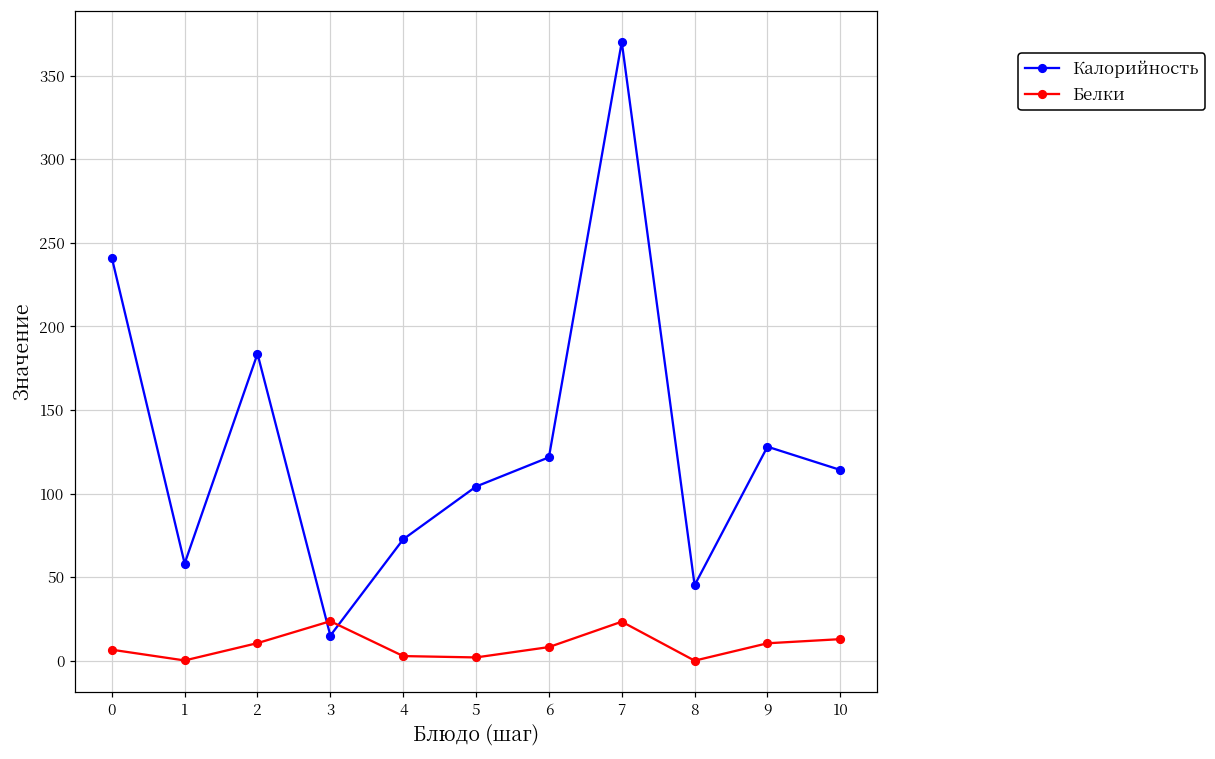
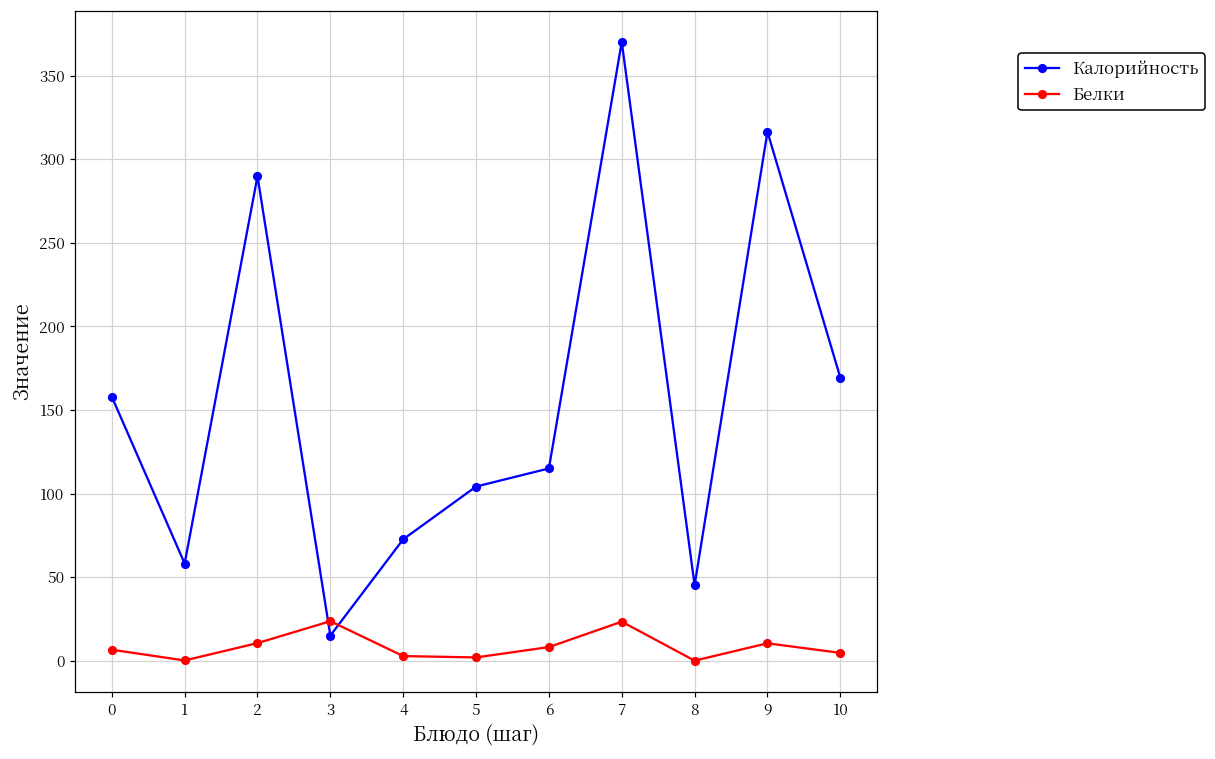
  {
    "Калорийность": {
-     "0": 241,
+     "0": 158,
      "1": 58,
-     "2": 184,
+     "2": 290,
      "3": 15,
      "4": 73,
      "5": 104,
-     "6": 122,
+     "6": 115,
      "7": 370,
      "8": 45,
-     "9": 128,
-     "10": 114
+     "9": 316,
+     "10": 169
    },
    "Белки": {
      "0": 7,
      "1": 0,
      "2": 11,
      "3": 24,
      "4": 3,
      "5": 2,
      "6": 8,
      "7": 23,
      "8": 0,
      "9": 10,
-     "10": 13
+     "10": 5
    }
  }
